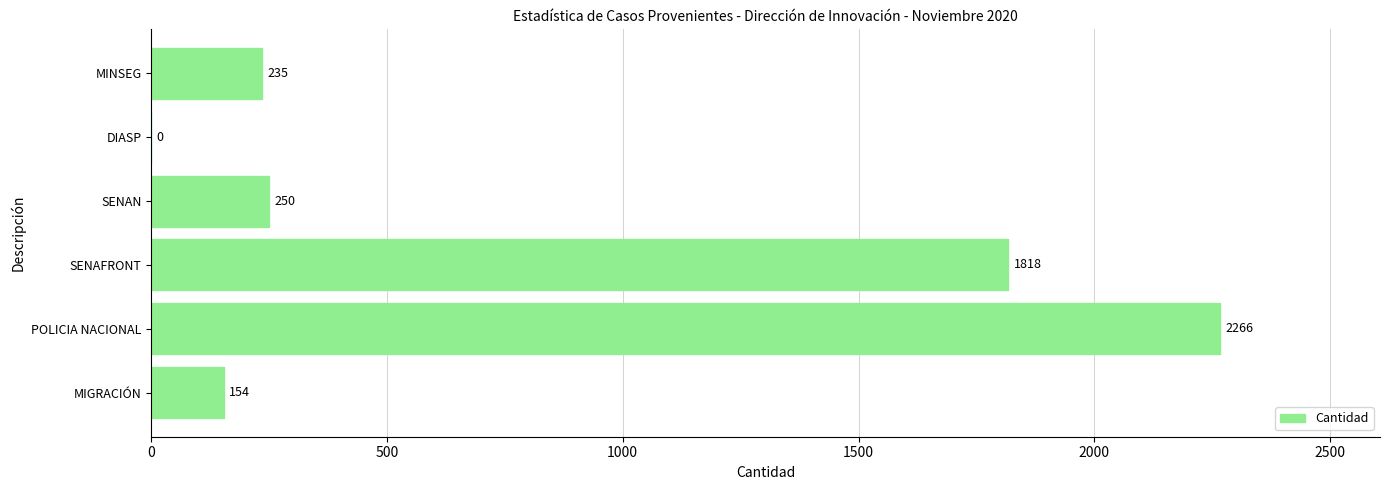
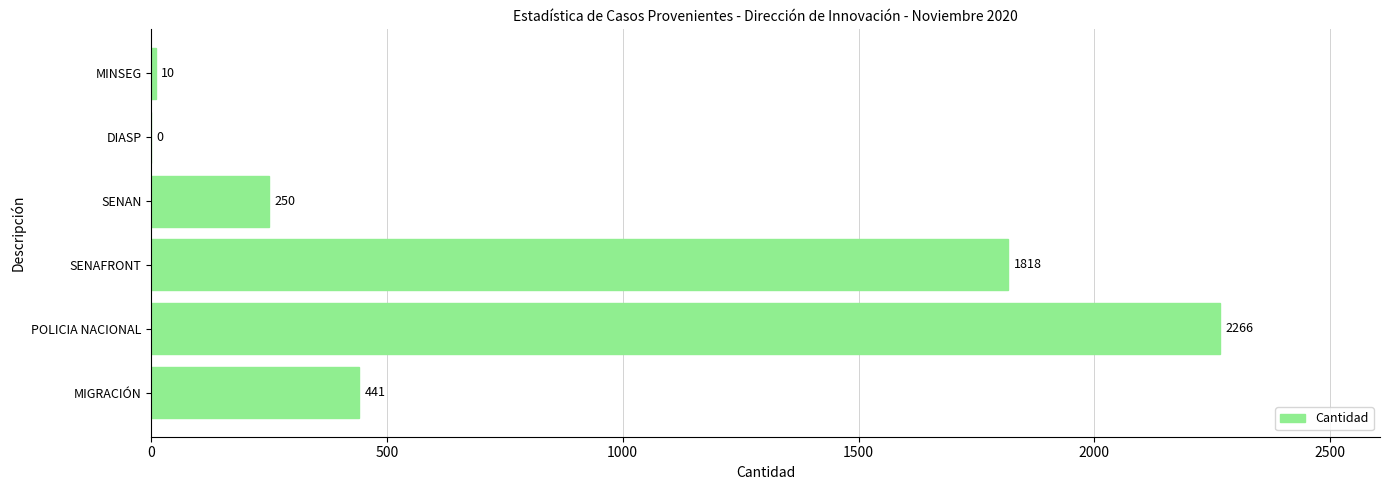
  {
-   "MINSEG": 235,
+   "MINSEG": 10,
    "DIASP": 0,
    "SENAN": 250,
    "SENAFRONT": 1818,
    "POLICIA NACIONAL": 2266,
-   "MIGRACIÓN": 154
+   "MIGRACIÓN": 441
  }
